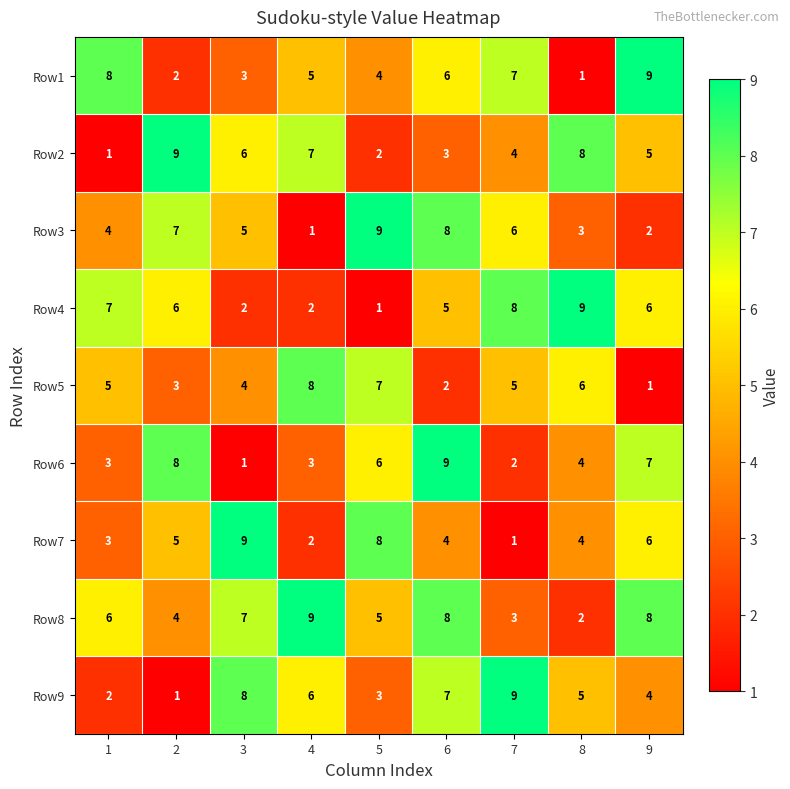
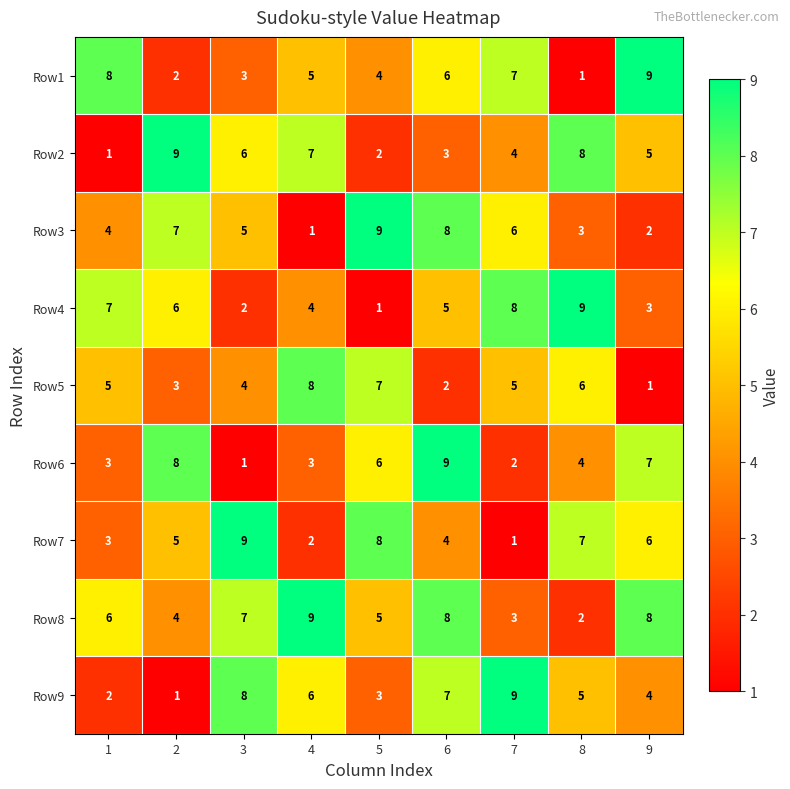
  {
    "Row1": {
      "1": 8,
      "2": 2,
      "3": 3,
      "4": 5,
      "5": 4,
      "6": 6,
      "7": 7,
      "8": 1,
      "9": 9
    },
    "Row2": {
      "1": 1,
      "2": 9,
      "3": 6,
      "4": 7,
      "5": 2,
      "6": 3,
      "7": 4,
      "8": 8,
      "9": 5
    },
    "Row3": {
      "1": 4,
      "2": 7,
      "3": 5,
      "4": 1,
      "5": 9,
      "6": 8,
      "7": 6,
      "8": 3,
      "9": 2
    },
    "Row4": {
      "1": 7,
      "2": 6,
      "3": 2,
-     "4": 2,
+     "4": 4,
      "5": 1,
      "6": 5,
      "7": 8,
      "8": 9,
-     "9": 6
+     "9": 3
    },
    "Row5": {
      "1": 5,
      "2": 3,
      "3": 4,
      "4": 8,
      "5": 7,
      "6": 2,
      "7": 5,
      "8": 6,
      "9": 1
    },
    "Row6": {
      "1": 3,
      "2": 8,
      "3": 1,
      "4": 3,
      "5": 6,
      "6": 9,
      "7": 2,
      "8": 4,
      "9": 7
    },
    "Row7": {
      "1": 3,
      "2": 5,
      "3": 9,
      "4": 2,
      "5": 8,
      "6": 4,
      "7": 1,
-     "8": 4,
+     "8": 7,
      "9": 6
    },
    "Row8": {
      "1": 6,
      "2": 4,
      "3": 7,
      "4": 9,
      "5": 5,
      "6": 8,
      "7": 3,
      "8": 2,
      "9": 8
    },
    "Row9": {
      "1": 2,
      "2": 1,
      "3": 8,
      "4": 6,
      "5": 3,
      "6": 7,
      "7": 9,
      "8": 5,
      "9": 4
    }
  }
